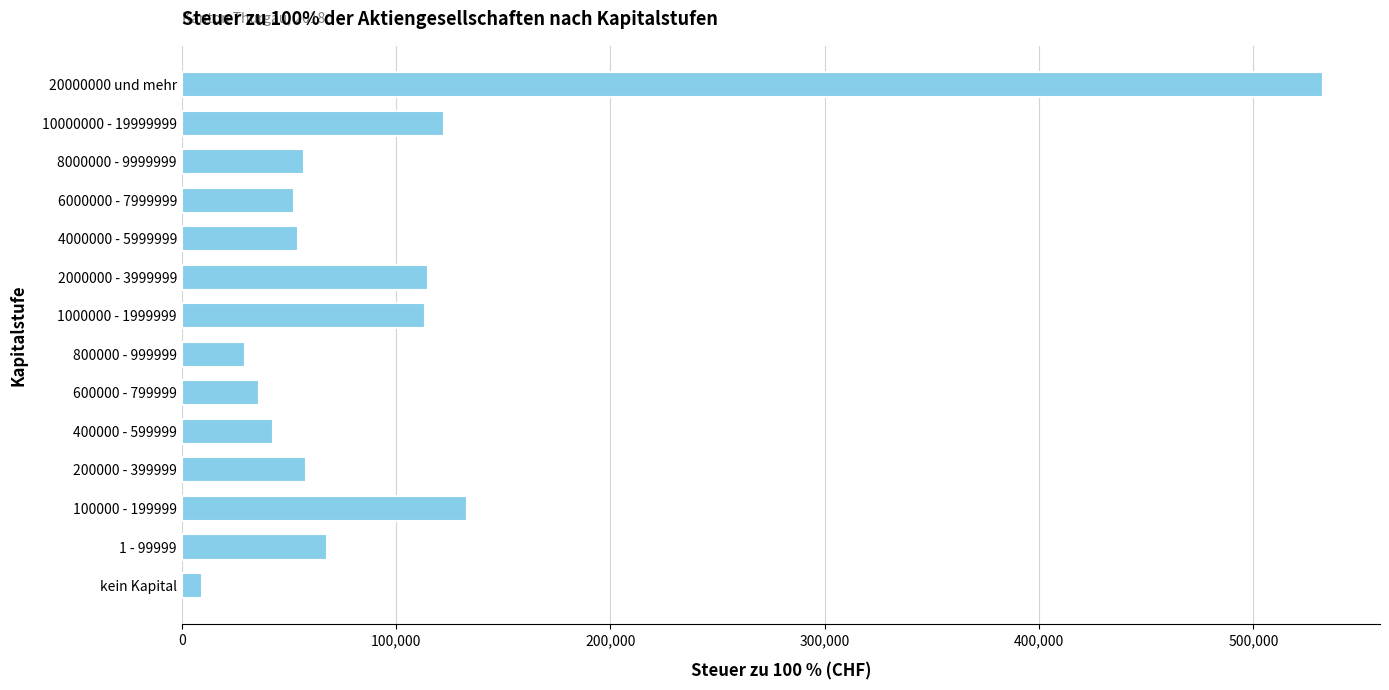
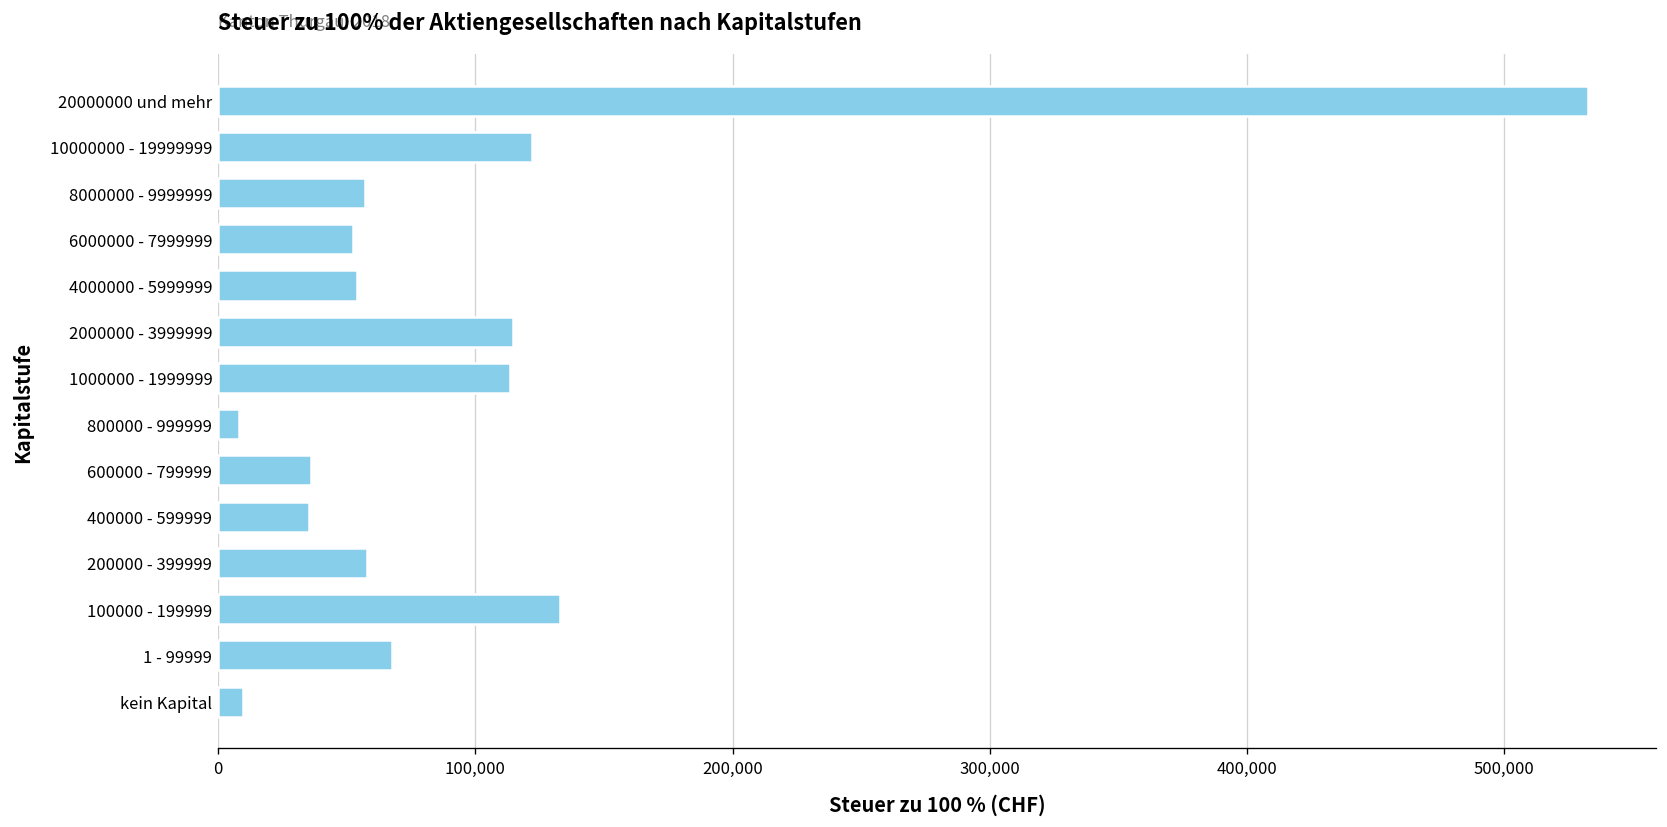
  {
    "20000000 und mehr": "532,000",
    "10000000 - 19999999": "122,000",
    "8000000 - 9999999": "57,000",
    "6000000 - 7999999": "52,000",
    "4000000 - 5999999": "54,000",
    "2000000 - 3999999": "115,000",
    "1000000 - 1999999": "113,000",
-   "800000 - 999999": "30,000",
+   "800000 - 999999": "8,000",
    "600000 - 799999": "36,000",
-   "400000 - 599999": "42,000",
+   "400000 - 599999": "35,000",
    "200000 - 399999": "58,000",
    "100000 - 199999": "133,000",
    "1 - 99999": "68,000",
    "kein Kapital": "10,000"
  }
